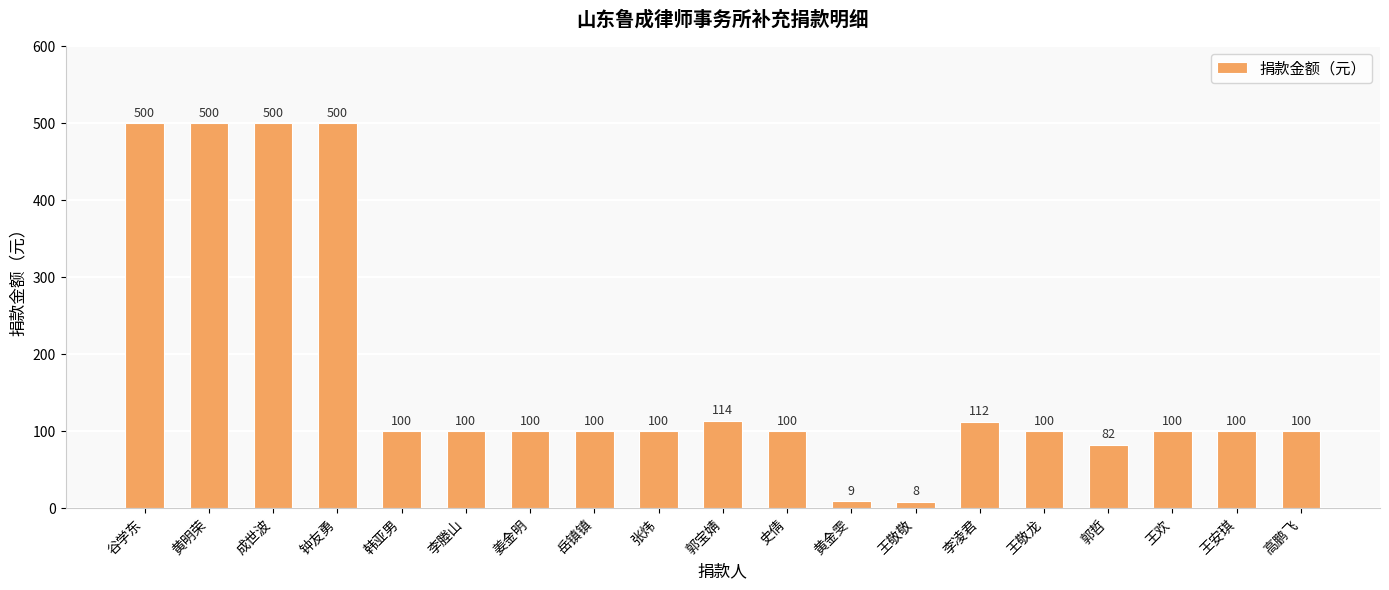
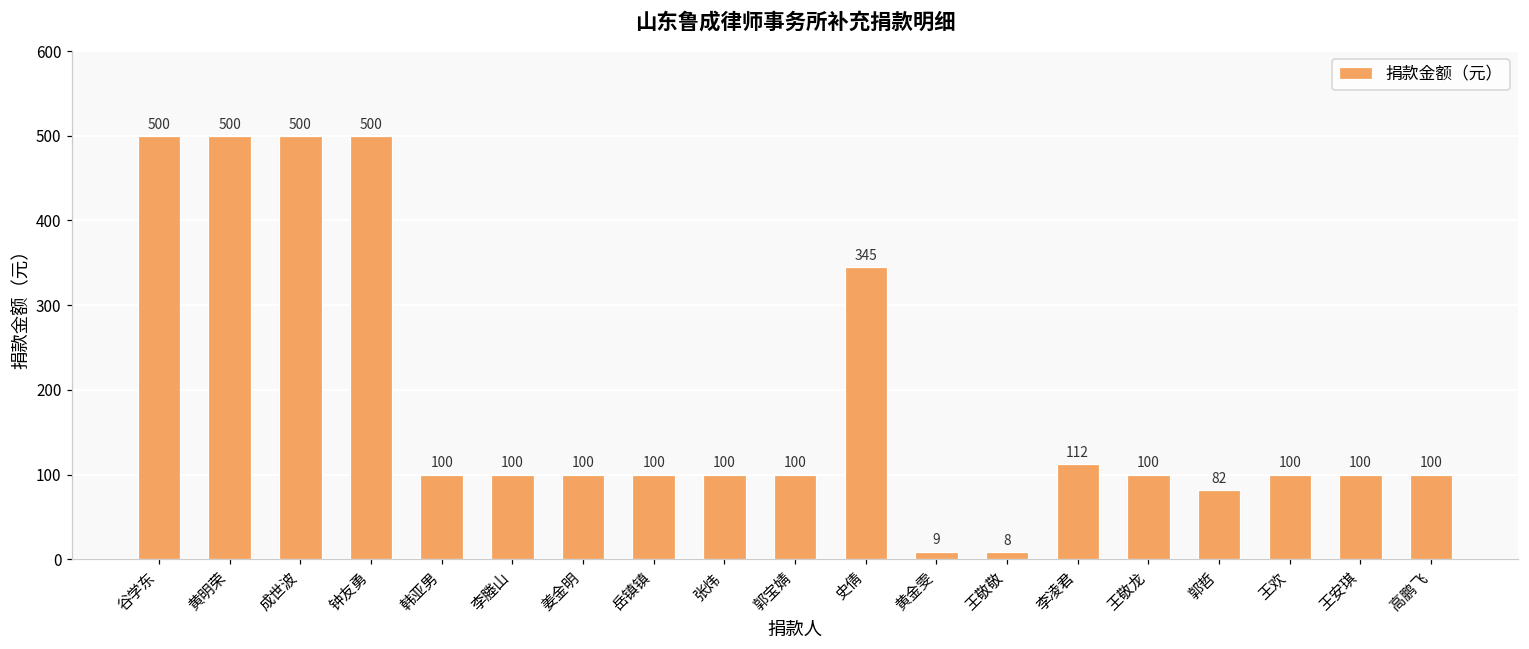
  {
    "谷学东": 500,
    "黄明荣": 500,
    "成世波": 500,
    "钟友勇": 500,
    "韩亚男": 100,
    "李塍山": 100,
    "姜金明": 100,
    "岳镇镇": 100,
    "张炜": 100,
-   "郭宝婧": 114,
-   "史倩": 100,
+   "郭宝婧": 100,
+   "史倩": 345,
    "黄金雯": 9,
    "王敬敬": 8,
    "李凌君": 112,
    "王敬龙": 100,
    "郭哲": 82,
    "王欢": 100,
    "王安琪": 100,
    "高鹏飞": 100
  }
